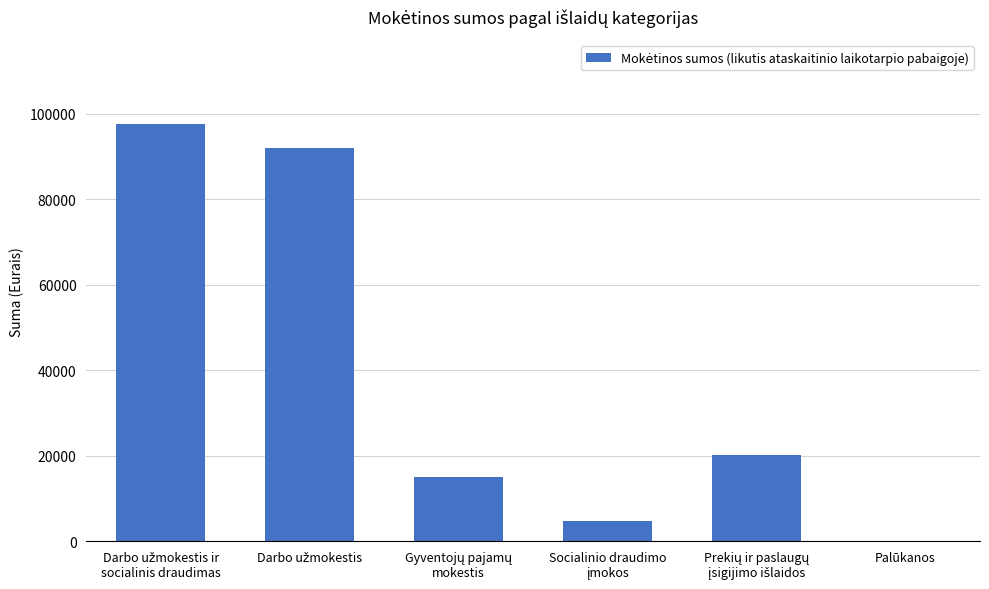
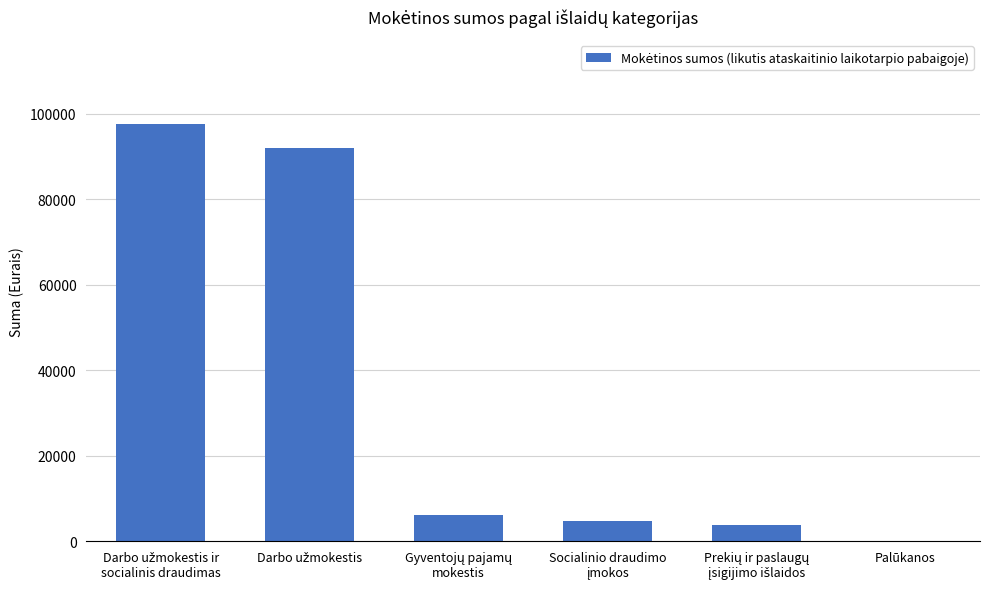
  {
    "Darbo užmokestis ir socialinis draudimas": 98000,
    "Darbo užmokestis": 92000,
-   "Gyventojų pajamų mokestis": 15000,
+   "Gyventojų pajamų mokestis": 6000,
    "Socialinio draudimo įmokos": 5000,
-   "Prekių ir paslaugų įsigijimo išlaidos": 20000,
+   "Prekių ir paslaugų įsigijimo išlaidos": 4000,
    "Palūkanos": 0
  }
